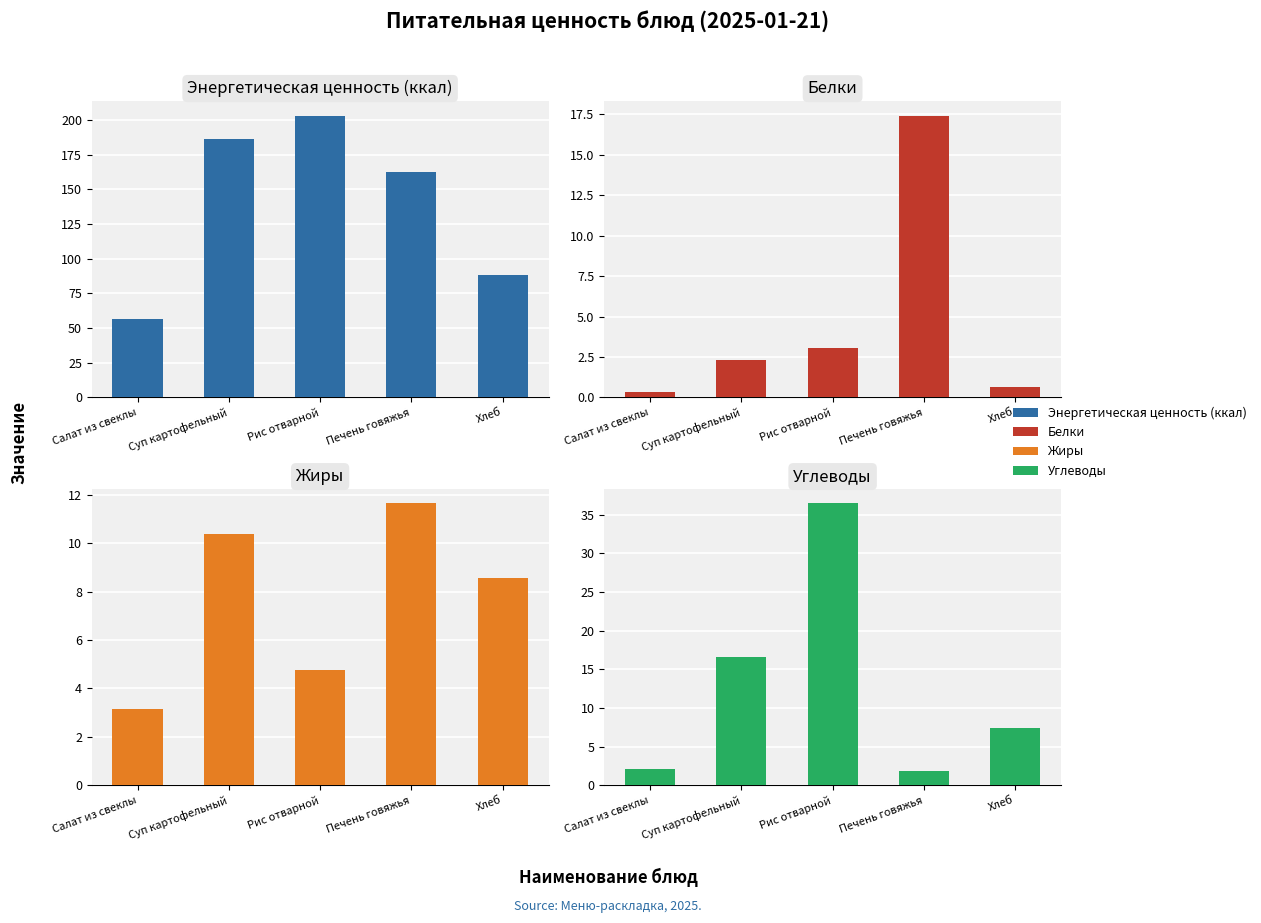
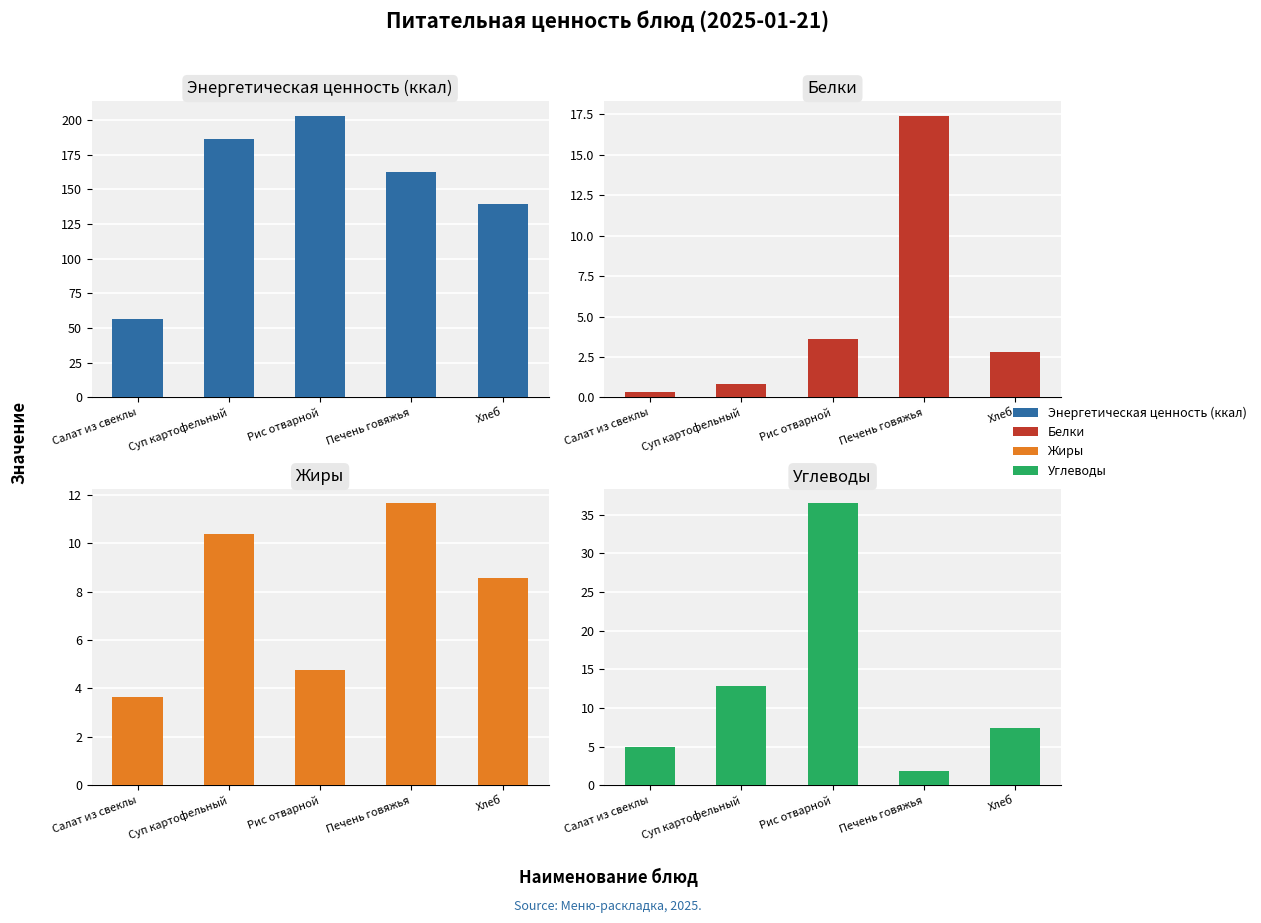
  {
    "Энергетическая ценность (ккал)": {
      "Салат из свеклы": 56,
      "Суп картофельный": 187,
      "Рис отварной": 203,
      "Печень говяжья": 162,
-     "Хлеб": 88
+     "Хлеб": 139
    },
    "Белки": {
      "Салат из свеклы": 0.3,
-     "Суп картофельный": 2.3,
-     "Рис отварной": 3.0,
+     "Суп картофельный": 0.8,
+     "Рис отварной": 3.6,
      "Печень говяжья": 17.4,
-     "Хлеб": 0.7
+     "Хлеб": 2.8
    },
    "Жиры": {
-     "Салат из свеклы": 3.2,
+     "Салат из свеклы": 3.7,
      "Суп картофельный": 10.4,
      "Рис отварной": 4.8,
      "Печень говяжья": 11.6,
      "Хлеб": 8.5
    },
    "Углеводы": {
-     "Салат из свеклы": 2,
-     "Суп картофельный": 17,
+     "Салат из свеклы": 5,
+     "Суп картофельный": 13,
      "Рис отварной": 36,
      "Печень говяжья": 2,
      "Хлеб": 7
    }
  }
